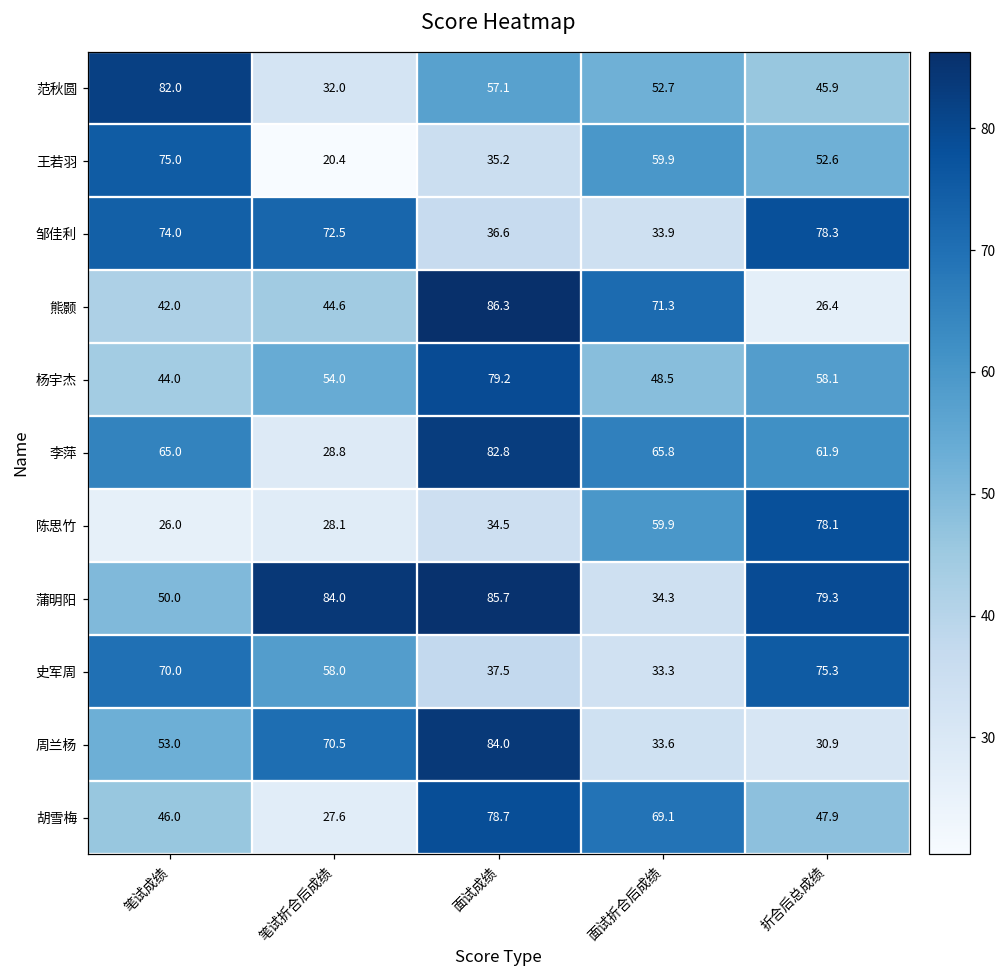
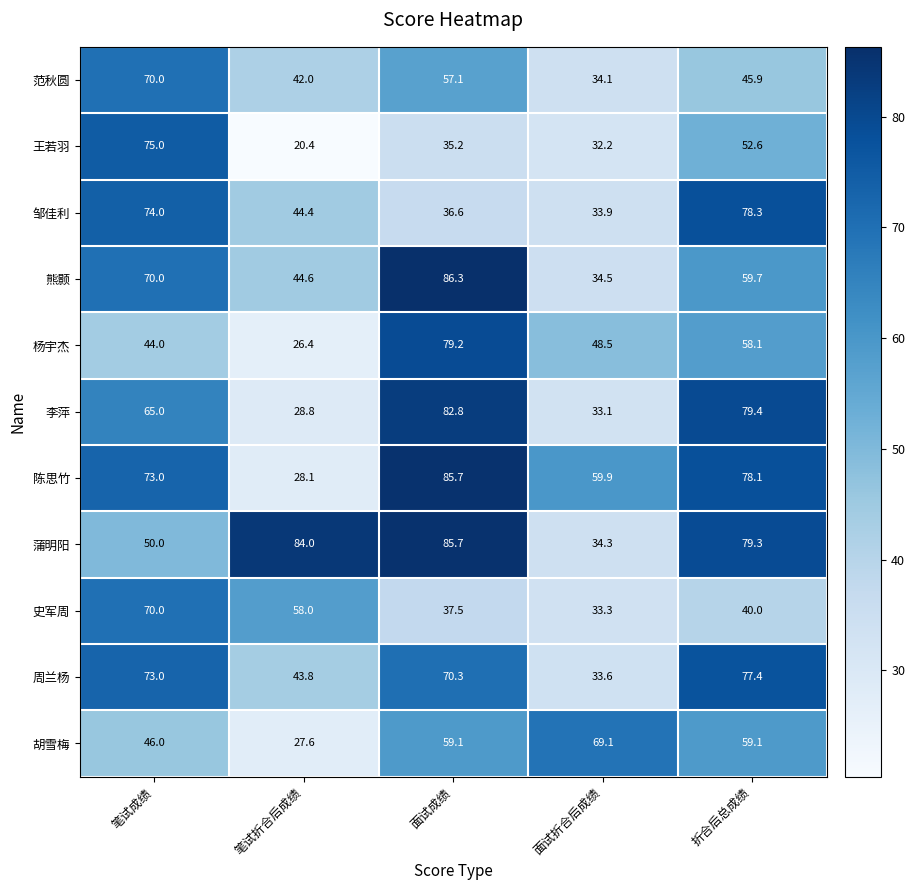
  {
    "范秋圆": {
-     "笔试成绩": 82.0,
-     "笔试折合后成绩": 32.0,
+     "笔试成绩": 70.0,
+     "笔试折合后成绩": 42.0,
      "面试成绩": 57.1,
-     "面试折合后成绩": 52.7,
+     "面试折合后成绩": 34.1,
      "折合后总成绩": 45.9
    },
    "王若羽": {
      "笔试成绩": 75.0,
      "笔试折合后成绩": 20.4,
      "面试成绩": 35.2,
-     "面试折合后成绩": 59.9,
+     "面试折合后成绩": 32.2,
      "折合后总成绩": 52.6
    },
    "邹佳利": {
      "笔试成绩": 74.0,
-     "笔试折合后成绩": 72.5,
+     "笔试折合后成绩": 44.4,
      "面试成绩": 36.6,
      "面试折合后成绩": 33.9,
      "折合后总成绩": 78.3
    },
    "熊颢": {
-     "笔试成绩": 42.0,
+     "笔试成绩": 70.0,
      "笔试折合后成绩": 44.6,
      "面试成绩": 86.3,
-     "面试折合后成绩": 71.3,
-     "折合后总成绩": 26.4
+     "面试折合后成绩": 34.5,
+     "折合后总成绩": 59.7
    },
    "杨宇杰": {
      "笔试成绩": 44.0,
-     "笔试折合后成绩": 54.0,
+     "笔试折合后成绩": 26.4,
      "面试成绩": 79.2,
      "面试折合后成绩": 48.5,
      "折合后总成绩": 58.1
    },
    "李萍": {
      "笔试成绩": 65.0,
      "笔试折合后成绩": 28.8,
      "面试成绩": 82.8,
-     "面试折合后成绩": 65.8,
-     "折合后总成绩": 61.9
+     "面试折合后成绩": 33.1,
+     "折合后总成绩": 79.4
    },
    "陈思竹": {
-     "笔试成绩": 26.0,
+     "笔试成绩": 73.0,
      "笔试折合后成绩": 28.1,
-     "面试成绩": 34.5,
+     "面试成绩": 85.7,
      "面试折合后成绩": 59.9,
      "折合后总成绩": 78.1
    },
    "蒲明阳": {
      "笔试成绩": 50.0,
      "笔试折合后成绩": 84.0,
      "面试成绩": 85.7,
      "面试折合后成绩": 34.3,
      "折合后总成绩": 79.3
    },
    "史军周": {
      "笔试成绩": 70.0,
      "笔试折合后成绩": 58.0,
      "面试成绩": 37.5,
      "面试折合后成绩": 33.3,
-     "折合后总成绩": 75.3
+     "折合后总成绩": 40.0
    },
    "周兰杨": {
-     "笔试成绩": 53.0,
-     "笔试折合后成绩": 70.5,
-     "面试成绩": 84.0,
+     "笔试成绩": 73.0,
+     "笔试折合后成绩": 43.8,
+     "面试成绩": 70.3,
      "面试折合后成绩": 33.6,
-     "折合后总成绩": 30.9
+     "折合后总成绩": 77.4
    },
    "胡雪梅": {
      "笔试成绩": 46.0,
      "笔试折合后成绩": 27.6,
-     "面试成绩": 78.7,
+     "面试成绩": 59.1,
      "面试折合后成绩": 69.1,
-     "折合后总成绩": 47.9
+     "折合后总成绩": 59.1
    }
  }
